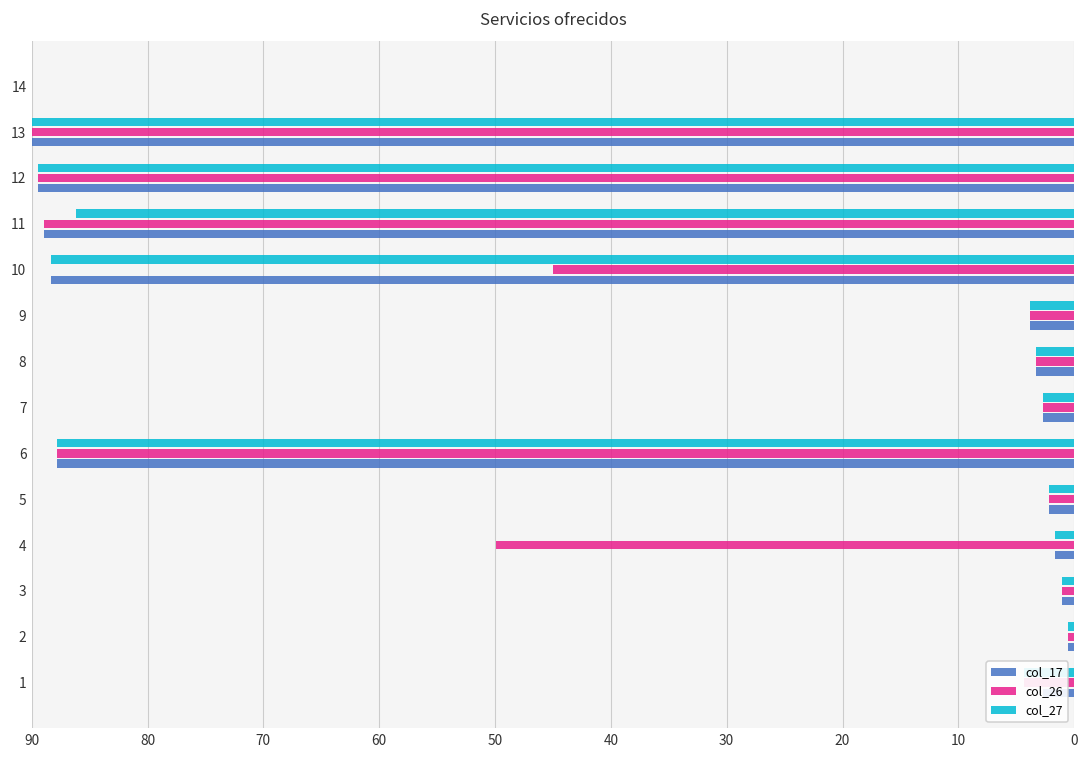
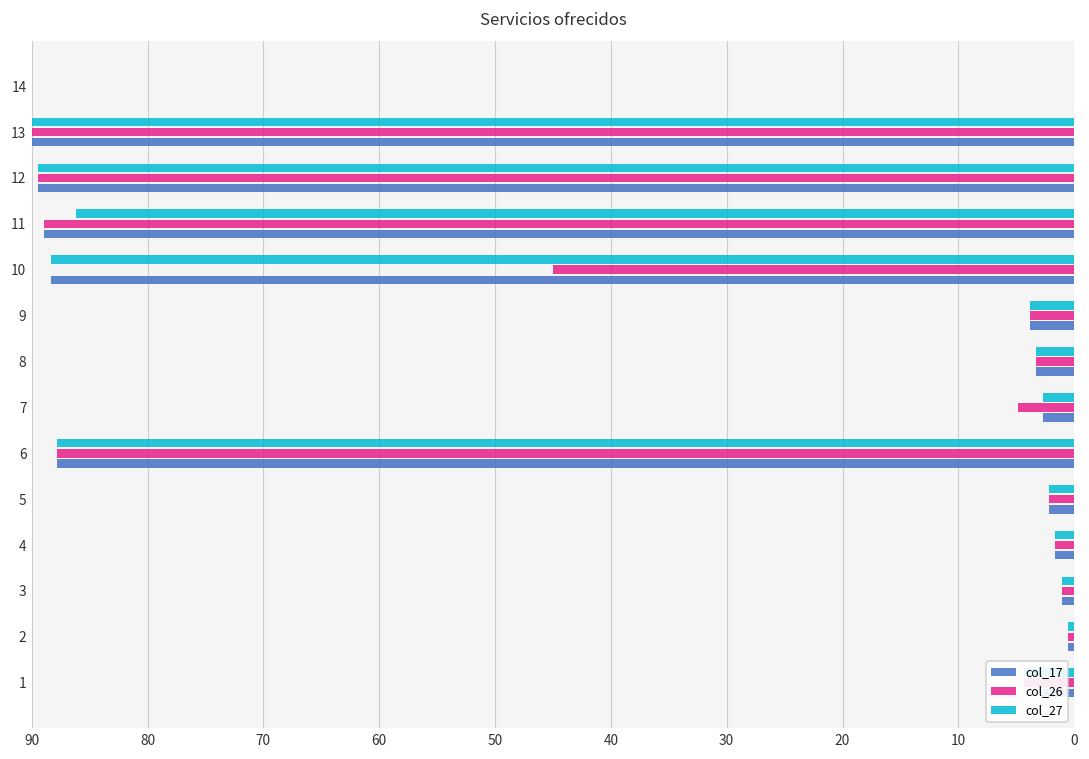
  {
    "col_17": {
      "14": 0.0,
      "13": 90.0,
      "12": 89.5,
      "11": 88.9,
      "10": 88.4,
      "9": 3.8,
      "8": 3.3,
      "7": 2.7,
      "6": 87.8,
      "5": 2.2,
      "4": 1.6,
      "3": 1.1,
      "2": 0.5
    },
    "col_26": {
      "14": 0.0,
      "13": 90.0,
      "12": 89.5,
      "11": 88.9,
      "10": 45.0,
      "9": 3.8,
      "8": 3.3,
-     "7": 2.7,
+     "7": 4.9,
      "6": 87.8,
      "5": 2.2,
-     "4": 49.9,
+     "4": 1.6,
      "3": 1.1,
      "2": 0.5
    },
    "col_27": {
      "14": 0.0,
      "13": 90.0,
      "12": 89.5,
      "11": 86.2,
      "10": 88.4,
      "9": 3.8,
      "8": 3.3,
      "7": 2.7,
      "6": 87.8,
      "5": 2.2,
      "4": 1.6,
      "3": 1.1,
      "2": 0.5
    }
  }
